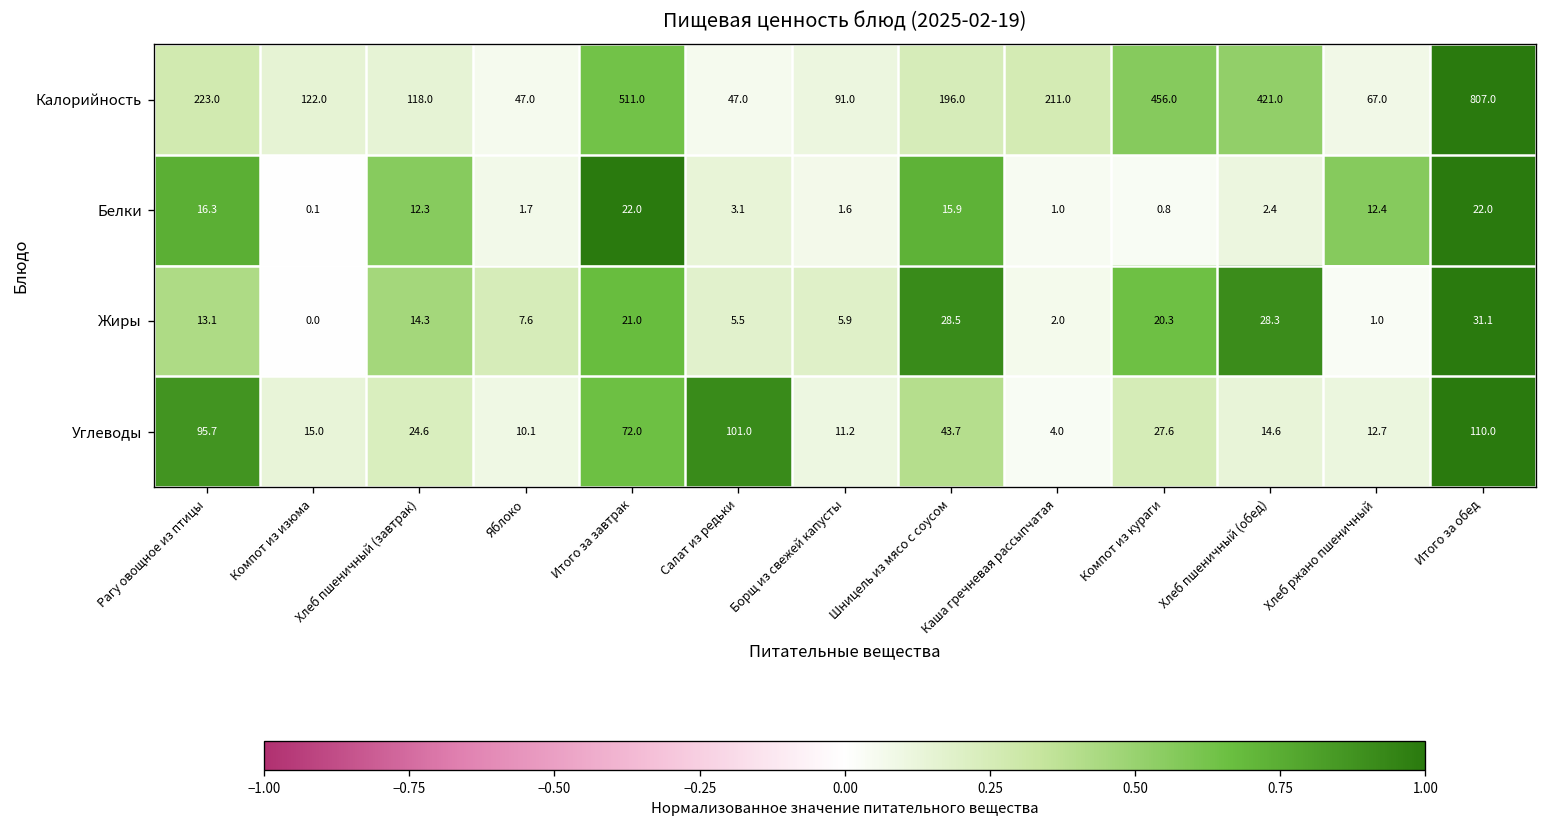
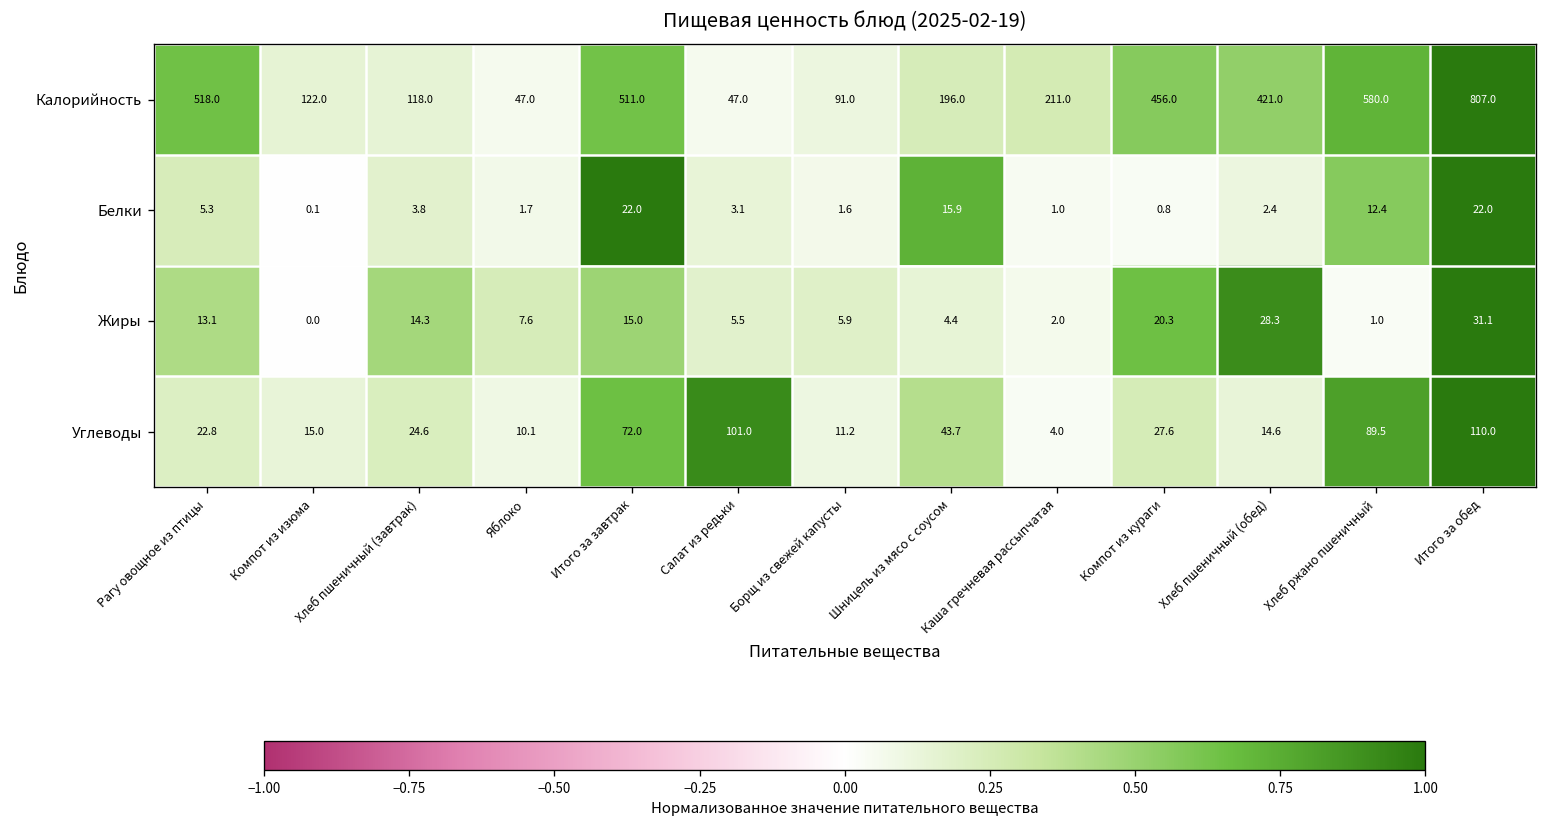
  {
    "Калорийность": {
-     "Рагу овощное из птицы": 223.0,
+     "Рагу овощное из птицы": 518.0,
      "Компот из изюма": 122.0,
      "Хлеб пшеничный (завтрак)": 118.0,
      "Яблоко": 47.0,
      "Итого за завтрак": 511.0,
      "Салат из редьки": 47.0,
      "Борщ из свежей капусты": 91.0,
      "Шницель из мясо с соусом": 196.0,
      "Каша гречневая рассыпчатая": 211.0,
      "Компот из кураги": 456.0,
      "Хлеб пшеничный (обед)": 421.0,
-     "Хлеб ржано пшеничный": 67.0,
+     "Хлеб ржано пшеничный": 580.0,
      "Итого за обед": 807.0
    },
    "Белки": {
-     "Рагу овощное из птицы": 16.3,
+     "Рагу овощное из птицы": 5.3,
      "Компот из изюма": 0.1,
-     "Хлеб пшеничный (завтрак)": 12.3,
+     "Хлеб пшеничный (завтрак)": 3.8,
      "Яблоко": 1.7,
      "Итого за завтрак": 22.0,
      "Салат из редьки": 3.1,
      "Борщ из свежей капусты": 1.6,
      "Шницель из мясо с соусом": 15.9,
      "Каша гречневая рассыпчатая": 1.0,
      "Компот из кураги": 0.8,
      "Хлеб пшеничный (обед)": 2.4,
      "Хлеб ржано пшеничный": 12.4,
      "Итого за обед": 22.0
    },
    "Жиры": {
      "Рагу овощное из птицы": 13.1,
      "Компот из изюма": 0.0,
      "Хлеб пшеничный (завтрак)": 14.3,
      "Яблоко": 7.6,
-     "Итого за завтрак": 21.0,
+     "Итого за завтрак": 15.0,
      "Салат из редьки": 5.5,
      "Борщ из свежей капусты": 5.9,
-     "Шницель из мясо с соусом": 28.5,
+     "Шницель из мясо с соусом": 4.4,
      "Каша гречневая рассыпчатая": 2.0,
      "Компот из кураги": 20.3,
      "Хлеб пшеничный (обед)": 28.3,
      "Хлеб ржано пшеничный": 1.0,
      "Итого за обед": 31.1
    },
    "Углеводы": {
-     "Рагу овощное из птицы": 95.7,
+     "Рагу овощное из птицы": 22.8,
      "Компот из изюма": 15.0,
      "Хлеб пшеничный (завтрак)": 24.6,
      "Яблоко": 10.1,
      "Итого за завтрак": 72.0,
      "Салат из редьки": 101.0,
      "Борщ из свежей капусты": 11.2,
      "Шницель из мясо с соусом": 43.7,
      "Каша гречневая рассыпчатая": 4.0,
      "Компот из кураги": 27.6,
      "Хлеб пшеничный (обед)": 14.6,
-     "Хлеб ржано пшеничный": 12.7,
+     "Хлеб ржано пшеничный": 89.5,
      "Итого за обед": 110.0
    }
  }
